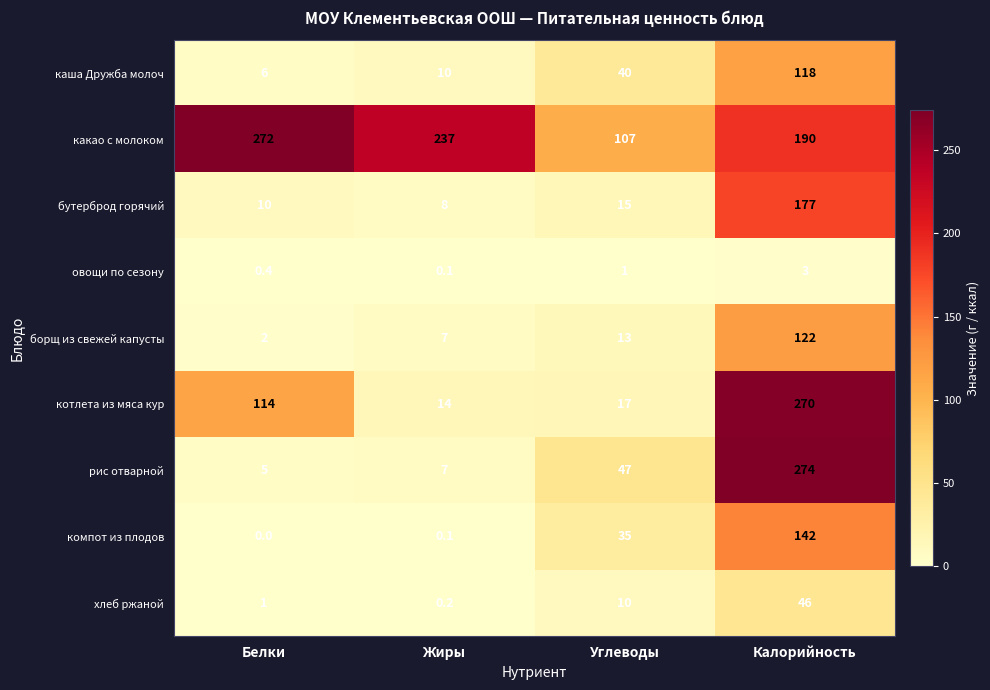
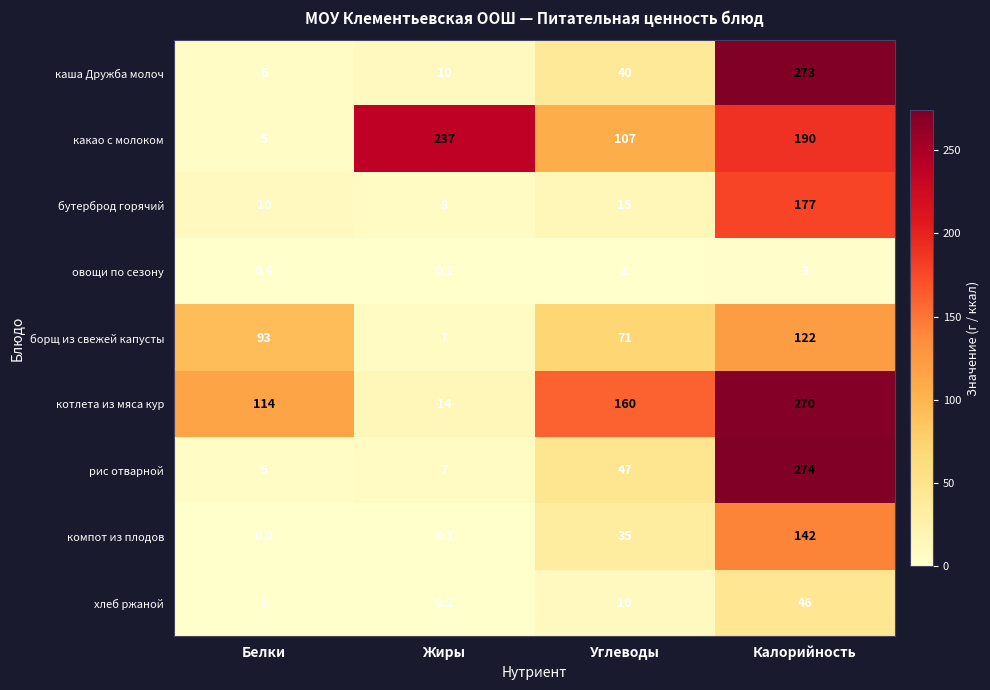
  {
    "каша Дружба молоч": {
      "Белки": 6,
      "Жиры": 10,
      "Углеводы": 40,
-     "Калорийность": 118
+     "Калорийность": 273
    },
    "какао с молоком": {
-     "Белки": 272,
+     "Белки": 5,
      "Жиры": 237,
      "Углеводы": 107,
      "Калорийность": 190
    },
    "бутерброд горячий": {
      "Белки": 10,
      "Жиры": 8,
      "Углеводы": 15,
      "Калорийность": 177
    },
    "овощи по сезону": {
      "Белки": 0.4,
      "Жиры": 0.1,
      "Углеводы": 1,
      "Калорийность": 3
    },
    "борщ из свежей капусты": {
-     "Белки": 2,
+     "Белки": 93,
      "Жиры": 7,
-     "Углеводы": 13,
+     "Углеводы": 71,
      "Калорийность": 122
    },
    "котлета из мяса кур": {
      "Белки": 114,
      "Жиры": 14,
-     "Углеводы": 17,
+     "Углеводы": 160,
      "Калорийность": 270
    },
    "рис отварной": {
      "Белки": 5,
      "Жиры": 7,
      "Углеводы": 47,
      "Калорийность": 274
    },
    "компот из плодов": {
      "Белки": 0.0,
      "Жиры": 0.1,
      "Углеводы": 35,
      "Калорийность": 142
    },
    "хлеб ржаной": {
      "Белки": 1,
      "Жиры": 0.2,
      "Углеводы": 10,
      "Калорийность": 46
    }
  }
